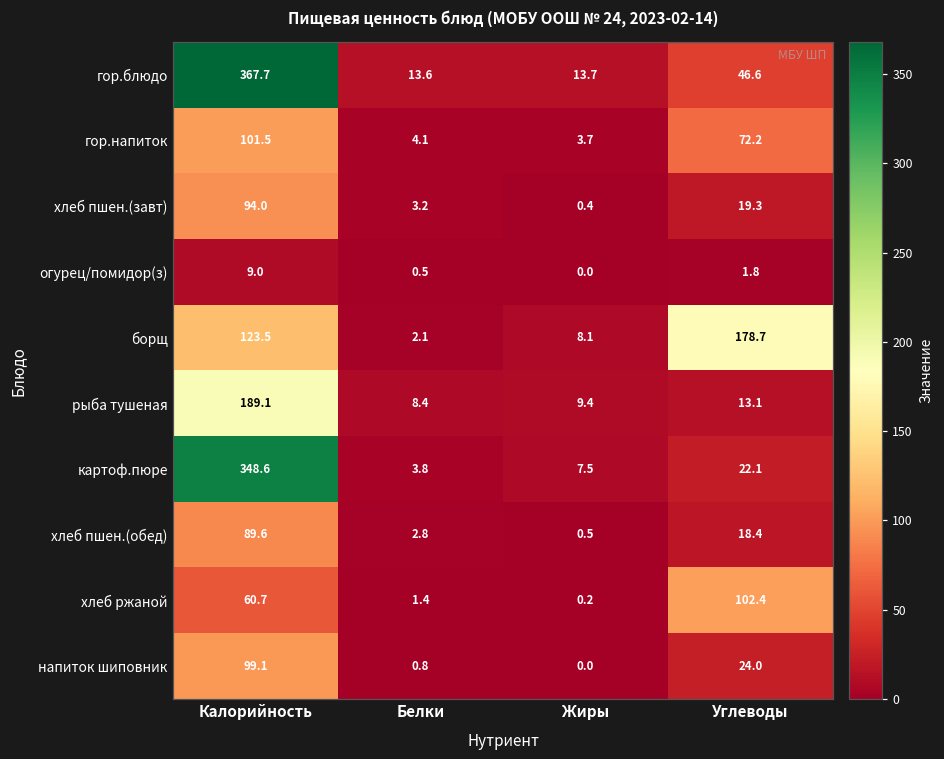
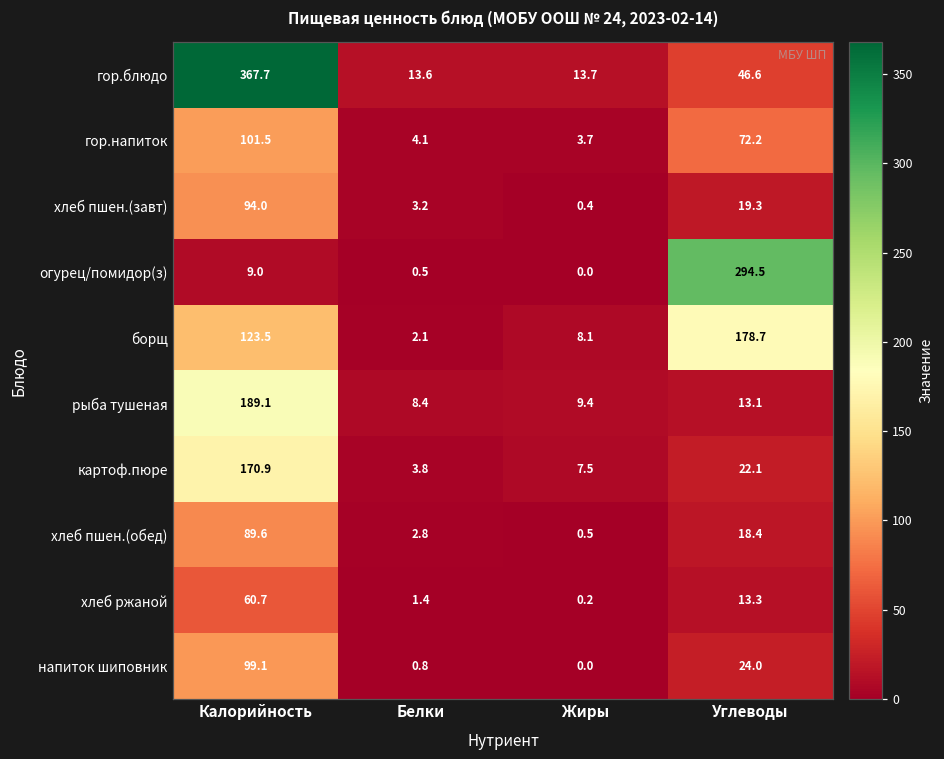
  {
    "гор.блюдо": {
      "Калорийность": 367.7,
      "Белки": 13.6,
      "Жиры": 13.7
    },
    "гор.напиток": {
      "Калорийность": 101.5,
      "Белки": 4.1,
      "Жиры": 3.7,
      "Углеводы": 72.2
    },
    "хлеб пшен.(завт)": {
      "Калорийность": 94.0,
      "Белки": 3.2,
      "Жиры": 0.4,
      "Углеводы": 19.3
    },
    "огурец/помидор(з)": {
      "Калорийность": 9.0,
      "Белки": 0.5,
      "Жиры": 0.0,
-     "Углеводы": 1.8
+     "Углеводы": 294.5
    },
    "борщ": {
      "Калорийность": 123.5,
      "Белки": 2.1,
      "Жиры": 8.1,
      "Углеводы": 178.7
    },
    "рыба тушеная": {
      "Калорийность": 189.1,
      "Белки": 8.4,
      "Жиры": 9.4,
      "Углеводы": 13.1
    },
    "картоф.пюре": {
-     "Калорийность": 348.6,
+     "Калорийность": 170.9,
      "Белки": 3.8,
      "Жиры": 7.5,
      "Углеводы": 22.1
    },
    "хлеб пшен.(обед)": {
      "Калорийность": 89.6,
      "Белки": 2.8,
      "Жиры": 0.5,
      "Углеводы": 18.4
    },
    "хлеб ржаной": {
      "Калорийность": 60.7,
      "Белки": 1.4,
      "Жиры": 0.2,
-     "Углеводы": 102.4
+     "Углеводы": 13.3
    },
    "напиток шиповник": {
      "Калорийность": 99.1,
      "Белки": 0.8,
      "Жиры": 0.0,
      "Углеводы": 24.0
    }
  }
